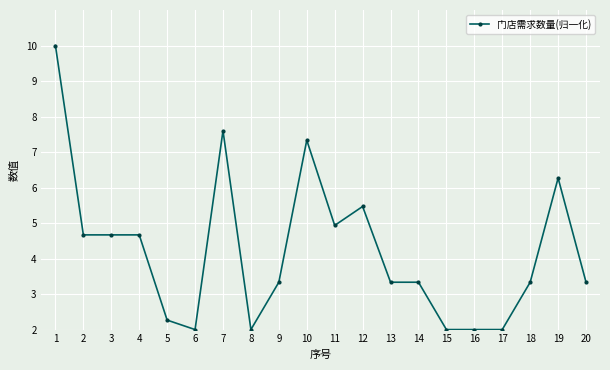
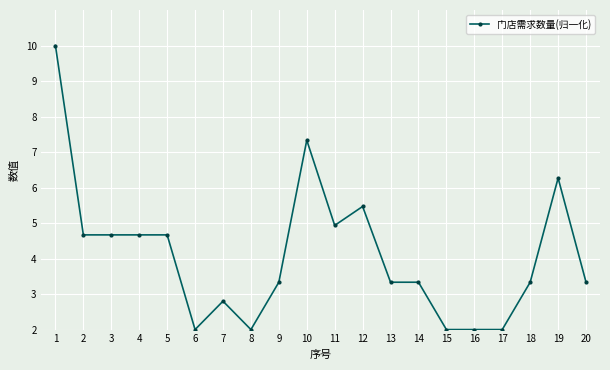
  {
    "1": 10.0,
    "2": 4.7,
    "3": 4.7,
    "4": 4.7,
-   "5": 2.3,
+   "5": 4.7,
    "6": 2.0,
-   "7": 7.6,
+   "7": 2.8,
    "8": 2.0,
    "9": 3.3,
    "10": 7.3,
    "11": 4.9,
    "12": 5.5,
    "13": 3.3,
    "14": 3.3,
    "15": 2.0,
    "16": 2.0,
    "17": 2.0,
    "18": 3.3,
    "19": 6.3,
    "20": 3.3
  }
